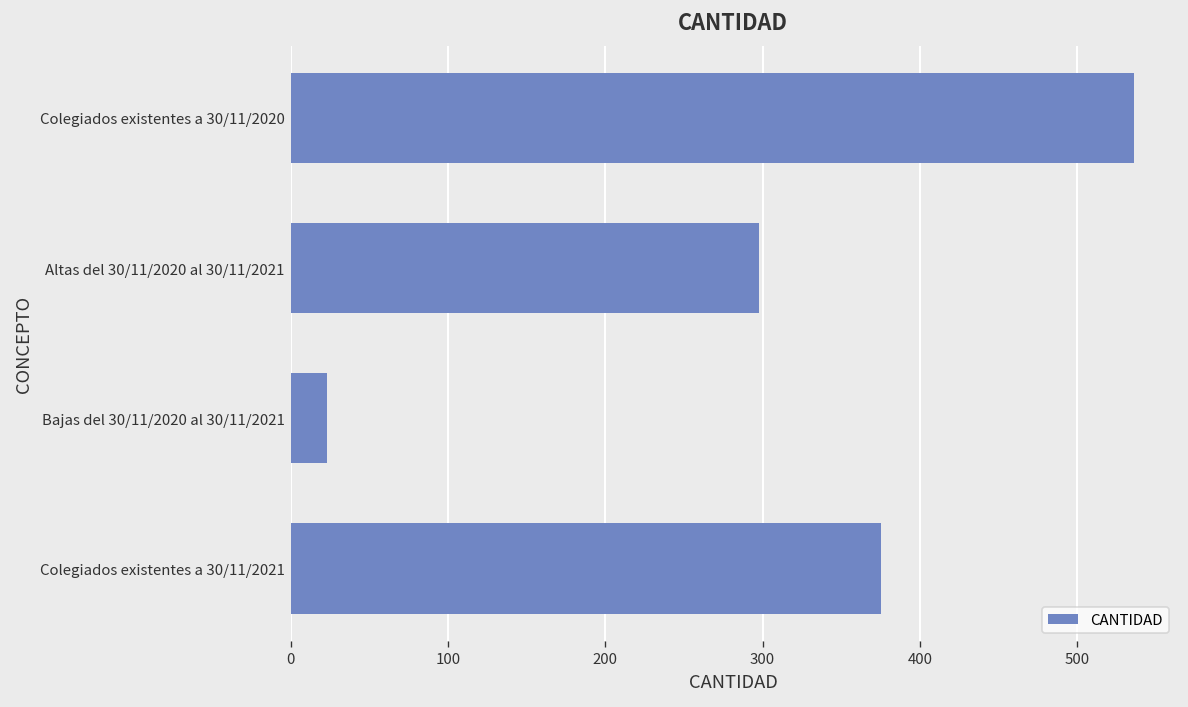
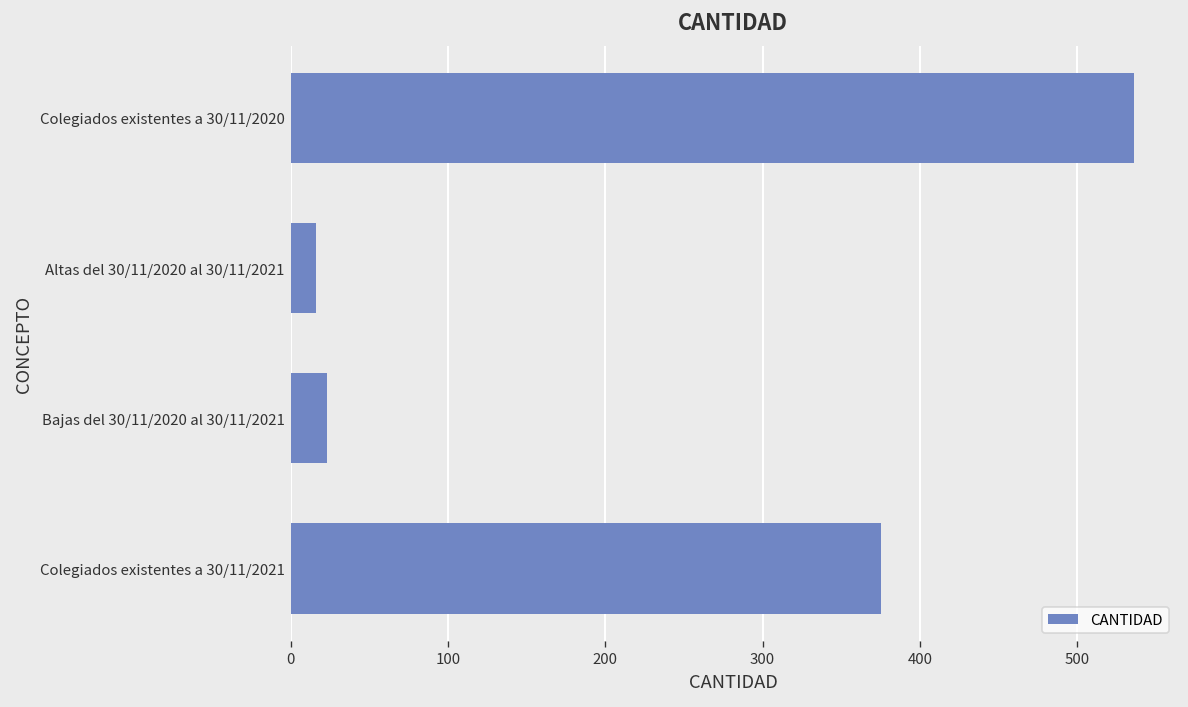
  {
    "Colegiados existentes a 30/11/2020": 536,
-   "Altas del 30/11/2020 al 30/11/2021": 298,
+   "Altas del 30/11/2020 al 30/11/2021": 16,
    "Bajas del 30/11/2020 al 30/11/2021": 23,
    "Colegiados existentes a 30/11/2021": 375
  }
